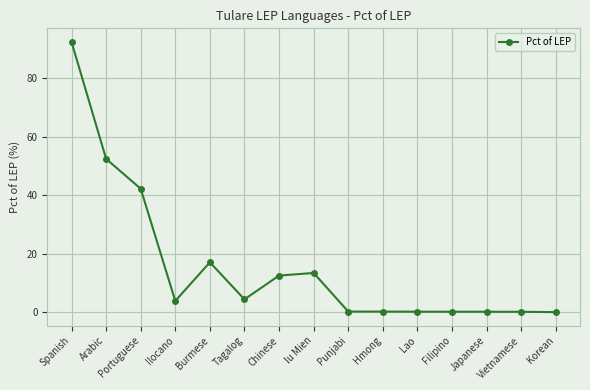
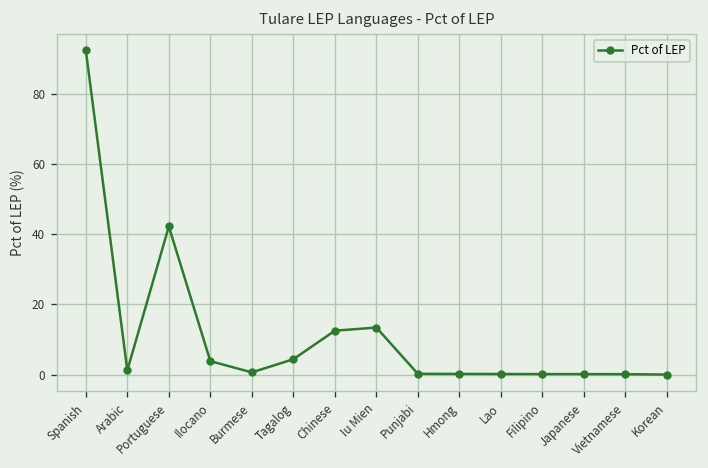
  {
    "Spanish": 92,
-   "Arabic": 52,
+   "Arabic": 1,
    "Portuguese": 42,
    "Ilocano": 4,
-   "Burmese": 17,
+   "Burmese": 1,
    "Tagalog": 4,
    "Chinese": 13,
    "Iu Mien": 13,
    "Punjabi": 0,
    "Hmong": 0,
    "Lao": 0,
    "Filipino": 0,
    "Japanese": 0,
    "Vietnamese": 0,
    "Korean": 0
  }
